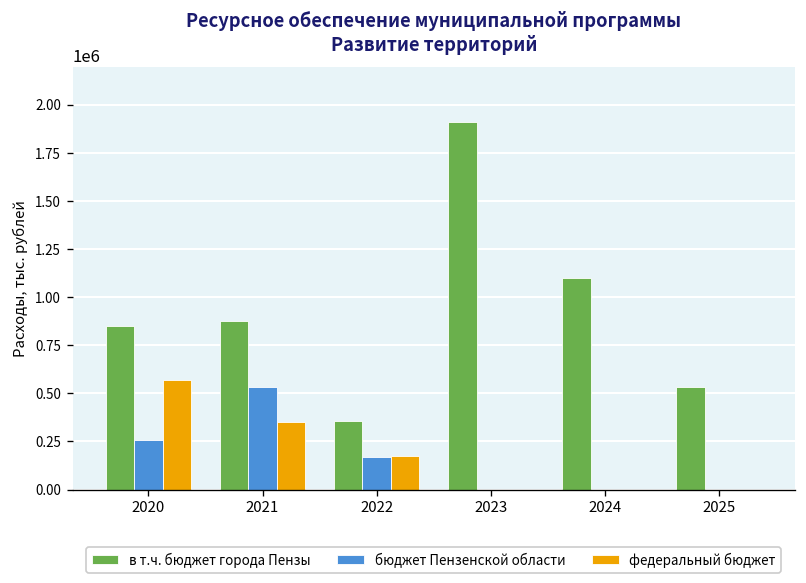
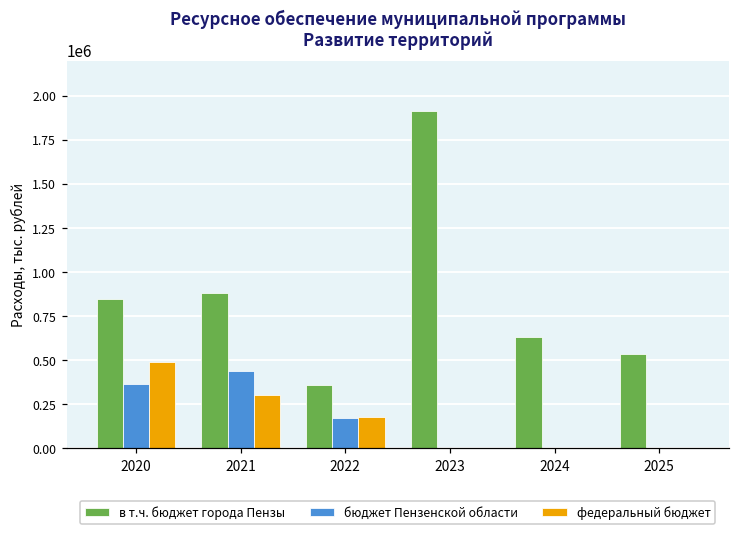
  {
    "в т.ч. бюджет города Пензы": {
      "2020": 850000,
      "2021": 880000,
      "2022": 360000,
      "2023": 1910000,
-     "2024": 1100000,
+     "2024": 630000,
      "2025": 530000
    },
    "бюджет Пензенской области": {
-     "2020": 260000,
-     "2021": 530000,
+     "2020": 360000,
+     "2021": 440000,
      "2022": 170000,
      "2023": 0,
      "2024": 0,
      "2025": 0
    },
    "федеральный бюджет": {
-     "2020": 570000,
-     "2021": 350000,
+     "2020": 490000,
+     "2021": 300000,
      "2022": 180000,
      "2023": 0,
      "2024": 0,
      "2025": 0
    }
  }
